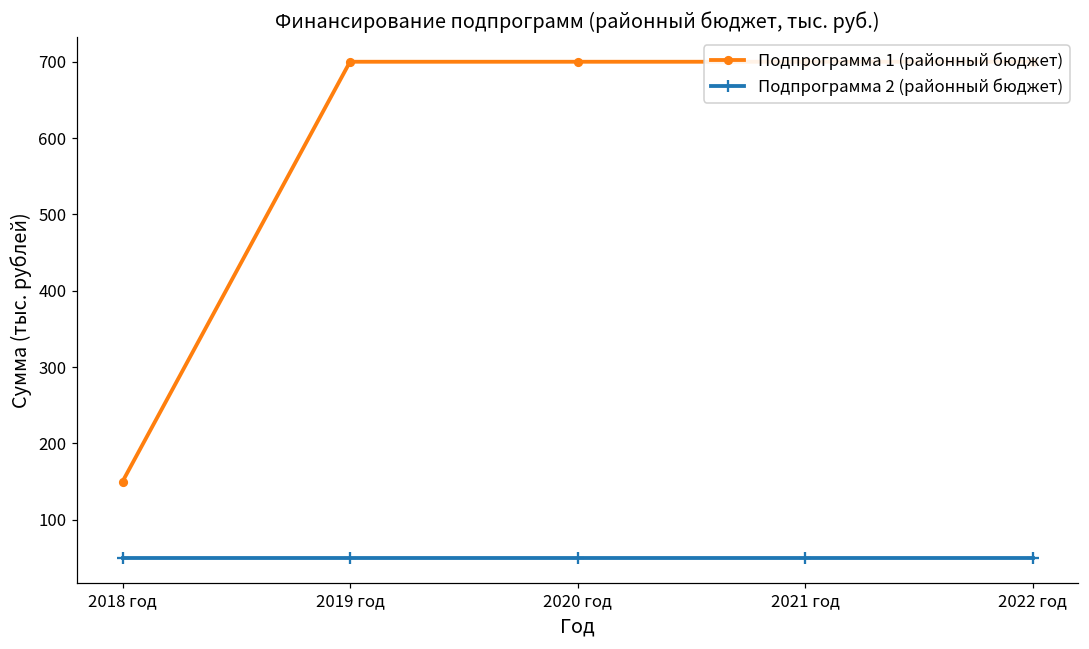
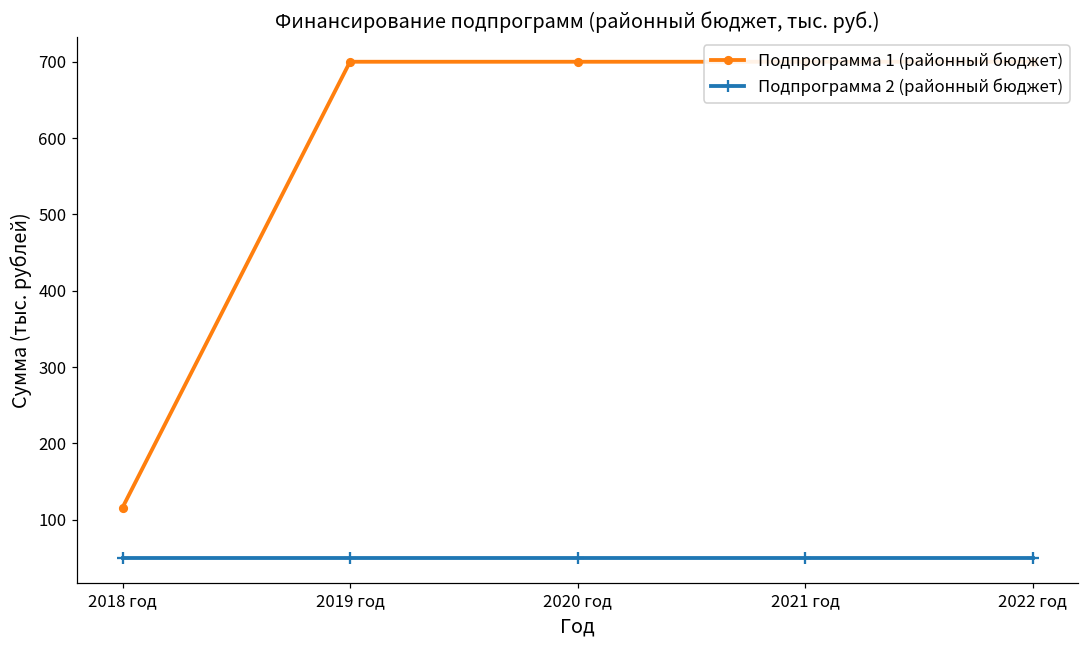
  {
    "Подпрограмма 1 (районный бюджет)": {
-     "2018 год": 150,
+     "2018 год": 120,
      "2019 год": 700,
      "2020 год": 700
    },
    "Подпрограмма 2 (районный бюджет)": {
      "2018 год": 50,
      "2019 год": 50,
      "2020 год": 50,
      "2021 год": 50,
      "2022 год": 50
    }
  }
